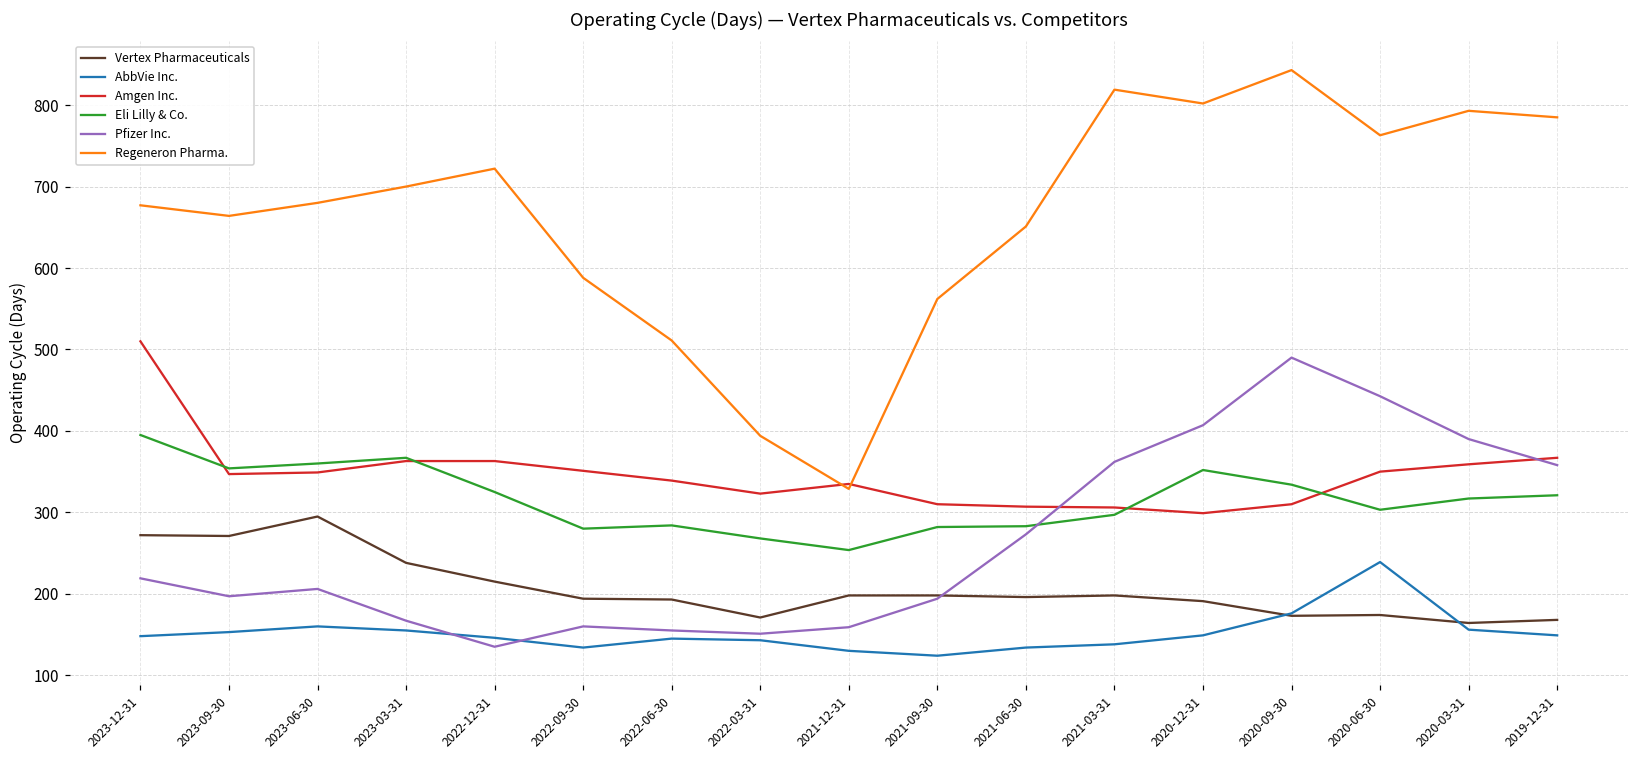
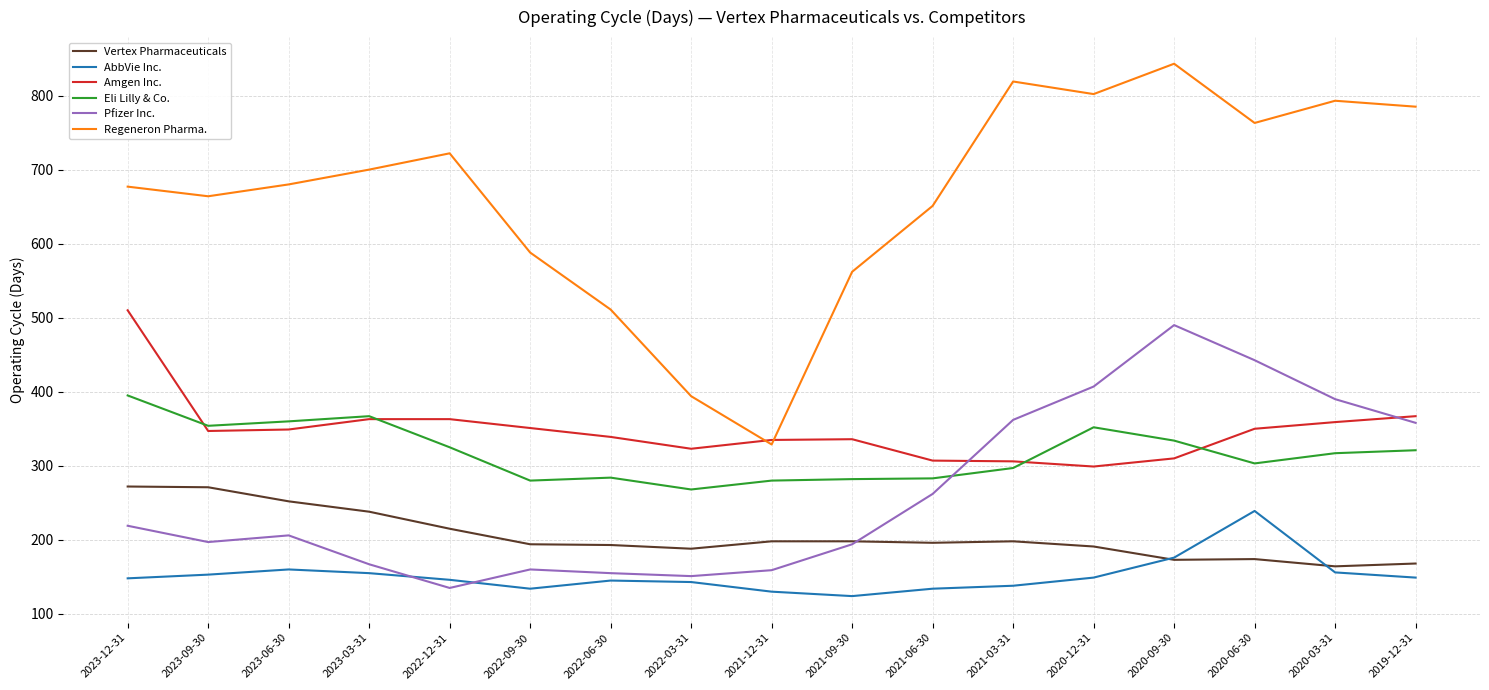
  {
    "Vertex Pharmaceuticals": {
      "2023-12-31": 270,
      "2023-09-30": 270,
-     "2023-06-30": 290,
+     "2023-06-30": 250,
      "2023-03-31": 240,
      "2022-12-31": 220,
      "2022-09-30": 190,
      "2022-06-30": 190,
-     "2022-03-31": 170,
+     "2022-03-31": 190,
      "2021-12-31": 200,
      "2021-09-30": 200,
      "2021-06-30": 200,
      "2021-03-31": 200,
      "2020-12-31": 190,
      "2020-06-30": 170,
      "2020-03-31": 160,
      "2019-12-31": 170
    },
    "AbbVie Inc.": {
      "2023-12-31": 150,
      "2023-09-30": 150,
      "2023-06-30": 160,
      "2023-03-31": 160,
      "2022-12-31": 150,
      "2022-09-30": 130,
      "2022-06-30": 150,
      "2022-03-31": 140,
      "2021-12-31": 130,
      "2021-09-30": 120,
      "2021-06-30": 130,
      "2021-03-31": 140,
      "2020-12-31": 150,
      "2020-06-30": 240,
      "2020-03-31": 160,
      "2019-12-31": 150
    },
    "Amgen Inc.": {
      "2023-12-31": 510,
      "2023-09-30": 350,
      "2023-06-30": 350,
      "2023-03-31": 360,
      "2022-12-31": 360,
      "2022-09-30": 350,
      "2022-06-30": 340,
      "2022-03-31": 320,
      "2021-12-31": 330,
-     "2021-09-30": 310,
+     "2021-09-30": 340,
      "2021-06-30": 310,
      "2021-03-31": 310,
      "2020-12-31": 300,
      "2020-09-30": 310,
      "2020-06-30": 350,
      "2020-03-31": 360,
      "2019-12-31": 370
    },
    "Eli Lilly & Co.": {
      "2023-12-31": 400,
      "2023-09-30": 350,
      "2023-06-30": 360,
      "2023-03-31": 370,
      "2022-12-31": 330,
      "2022-09-30": 280,
      "2022-06-30": 280,
      "2022-03-31": 270,
-     "2021-12-31": 250,
+     "2021-12-31": 280,
      "2021-09-30": 280,
      "2021-06-30": 280,
      "2021-03-31": 300,
      "2020-12-31": 350,
      "2020-09-30": 330,
      "2020-06-30": 300,
      "2020-03-31": 320,
      "2019-12-31": 320
    },
    "Pfizer Inc.": {
      "2023-12-31": 220,
      "2023-09-30": 200,
      "2023-06-30": 210,
      "2023-03-31": 170,
      "2022-12-31": 140,
      "2022-09-30": 160,
      "2022-06-30": 160,
      "2022-03-31": 150,
      "2021-12-31": 160,
      "2021-09-30": 190,
-     "2021-06-30": 270,
+     "2021-06-30": 260,
      "2021-03-31": 360,
      "2020-12-31": 410,
      "2020-09-30": 490,
      "2020-06-30": 440,
      "2020-03-31": 390,
      "2019-12-31": 360
    },
    "Regeneron Pharma.": {
      "2023-12-31": 680,
      "2023-09-30": 660,
      "2023-06-30": 680,
      "2023-03-31": 700,
      "2022-12-31": 720,
      "2022-09-30": 590,
      "2022-06-30": 510,
      "2022-03-31": 390,
      "2021-12-31": 330,
      "2021-09-30": 560,
      "2021-06-30": 650,
      "2021-03-31": 820,
      "2020-12-31": 800,
      "2020-09-30": 840,
      "2020-06-30": 760,
      "2020-03-31": 790,
      "2019-12-31": 790
    }
  }
